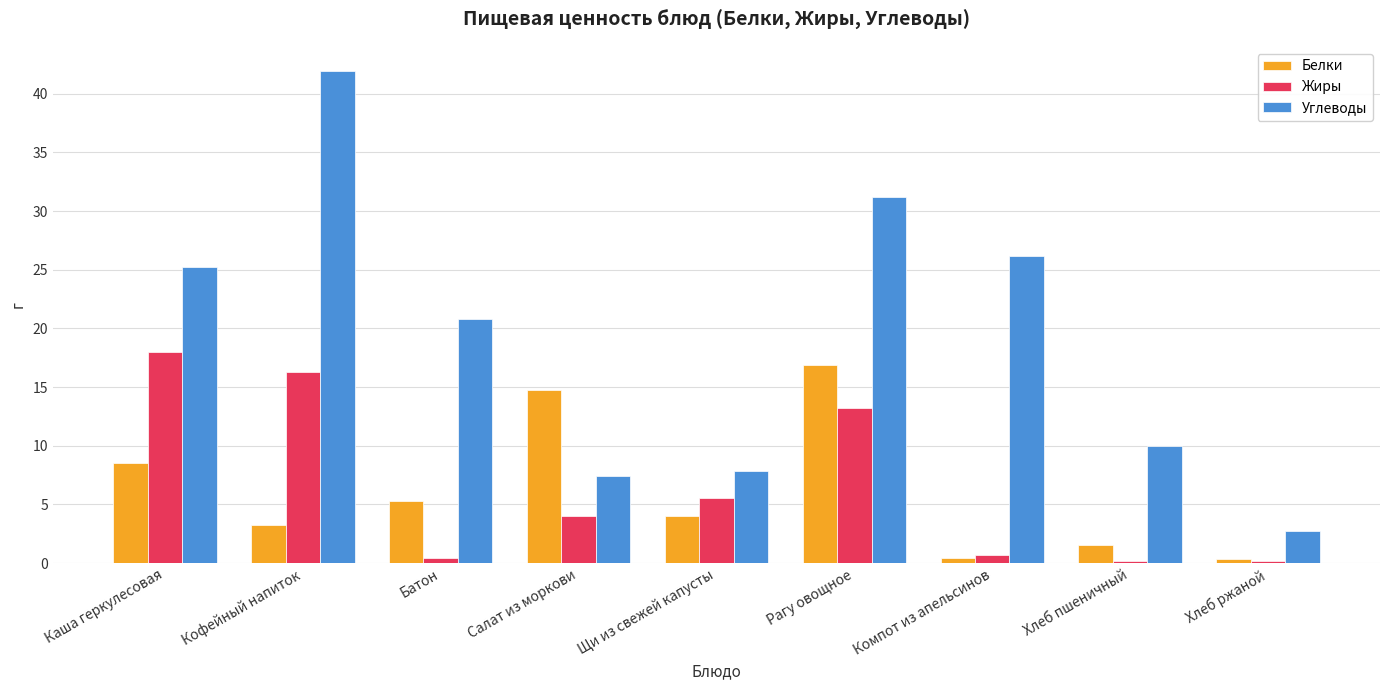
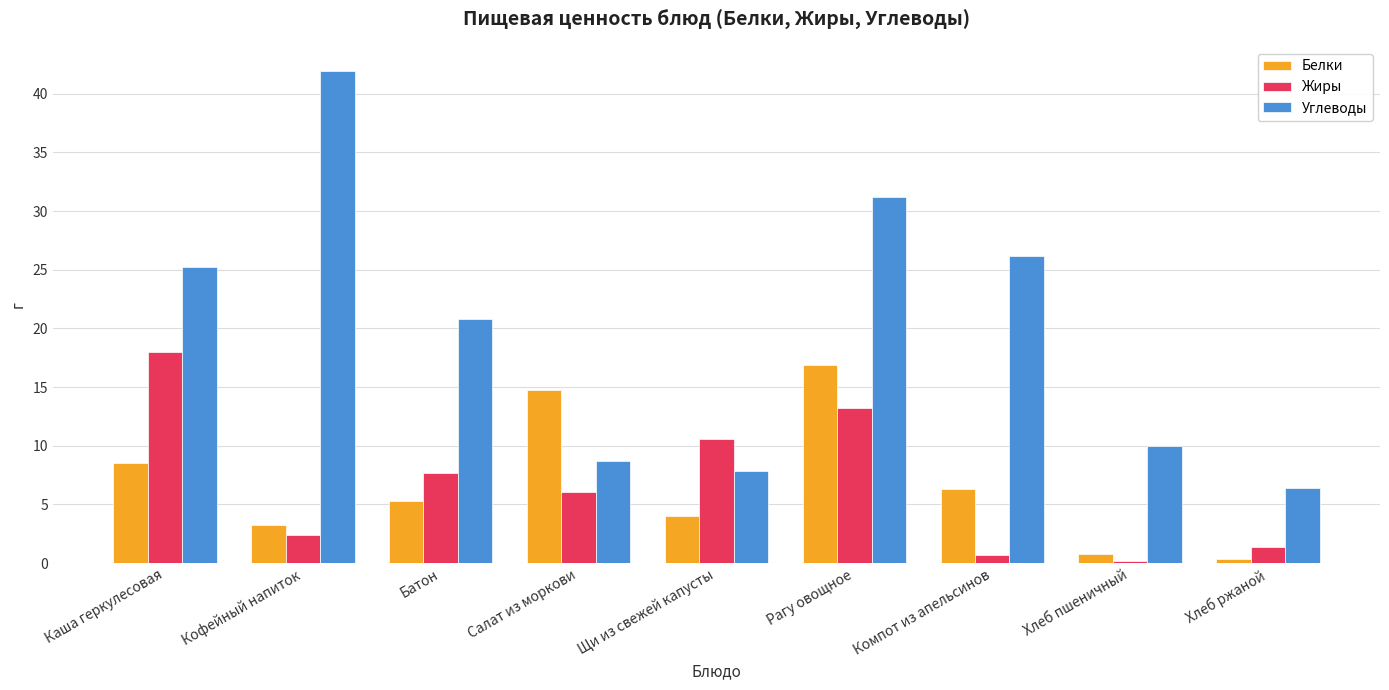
  {
    "Белки": {
      "Каша геркулесовая": 8.6,
      "Кофейный напиток": 3.3,
      "Батон": 5.3,
      "Салат из моркови": 14.8,
      "Щи из свежей капусты": 4.0,
      "Рагу овощное": 16.9,
-     "Компот из апельсинов": 0.4,
-     "Хлеб пшеничный": 1.5,
+     "Компот из апельсинов": 6.3,
+     "Хлеб пшеничный": 0.8,
      "Хлеб ржаной": 0.4
    },
    "Жиры": {
      "Каша геркулесовая": 18.0,
-     "Кофейный напиток": 16.3,
-     "Батон": 0.4,
-     "Салат из моркови": 4.0,
-     "Щи из свежей капусты": 5.5,
+     "Кофейный напиток": 2.4,
+     "Батон": 7.7,
+     "Салат из моркови": 6.0,
+     "Щи из свежей капусты": 10.6,
      "Рагу овощное": 13.2,
      "Компот из апельсинов": 0.7,
-     "Хлеб ржаной": 0.2
+     "Хлеб ржаной": 1.4
    },
    "Углеводы": {
      "Каша геркулесовая": 25.3,
      "Кофейный напиток": 41.9,
      "Батон": 20.8,
-     "Салат из моркови": 7.4,
+     "Салат из моркови": 8.7,
      "Щи из свежей капусты": 7.8,
      "Рагу овощное": 31.2,
      "Компот из апельсинов": 26.2,
      "Хлеб пшеничный": 9.9,
-     "Хлеб ржаной": 2.8
+     "Хлеб ржаной": 6.4
    }
  }
